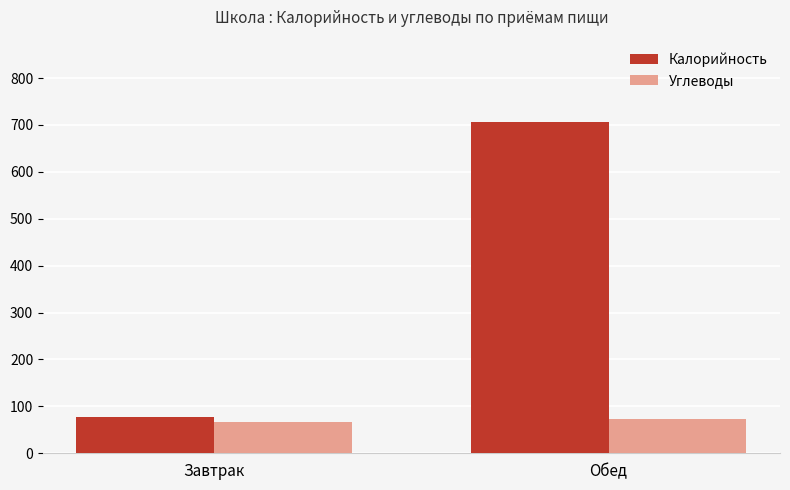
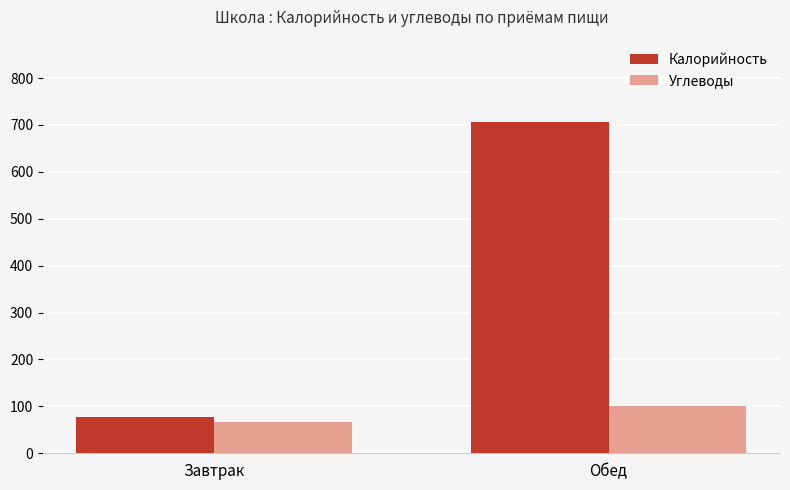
  {
    "Калорийность": {
      "Завтрак": 80,
      "Обед": 710
    },
    "Углеводы": {
      "Завтрак": 70,
-     "Обед": 70
+     "Обед": 100
    }
  }
